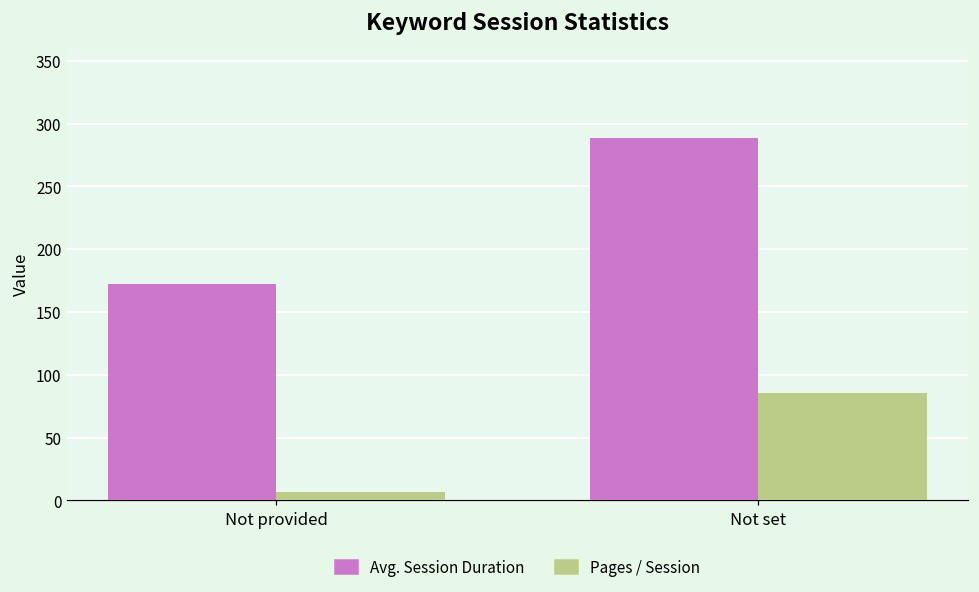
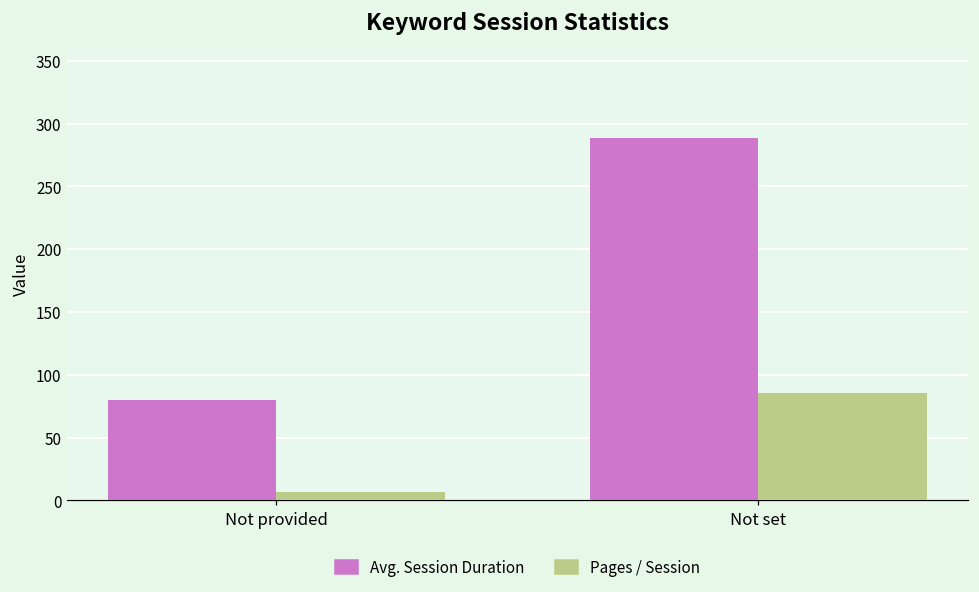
  {
    "Avg. Session Duration": {
-     "Not provided": 172,
+     "Not provided": 80,
      "Not set": 289
    },
    "Pages / Session": {
      "Not provided": 7,
      "Not set": 86
    }
  }
